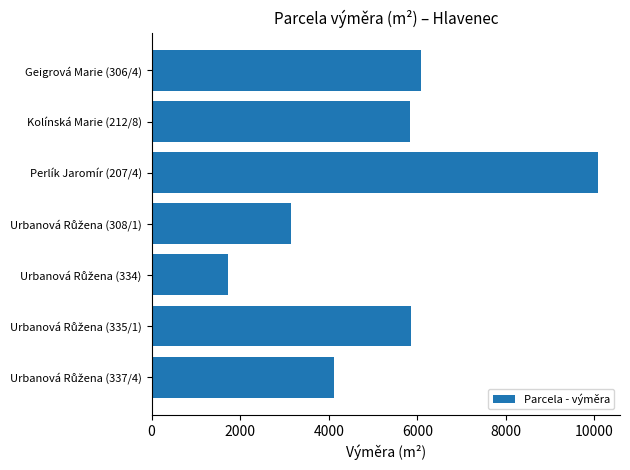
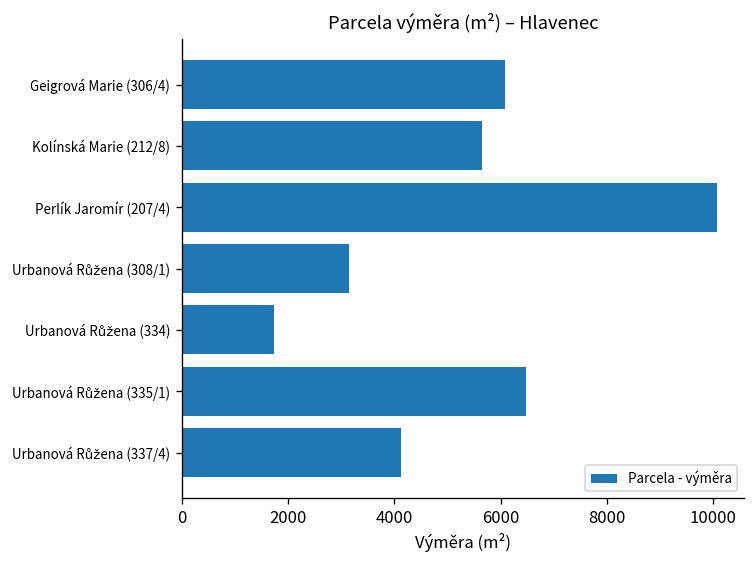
  {
    "Geigrová Marie (306/4)": 6100,
-   "Kolínská Marie (212/8)": 5800,
+   "Kolínská Marie (212/8)": 5700,
    "Perlík Jaromír (207/4)": 10100,
    "Urbanová Růžena (308/1)": 3100,
    "Urbanová Růžena (334)": 1700,
-   "Urbanová Růžena (335/1)": 5900,
+   "Urbanová Růžena (335/1)": 6500,
    "Urbanová Růžena (337/4)": 4100
  }
